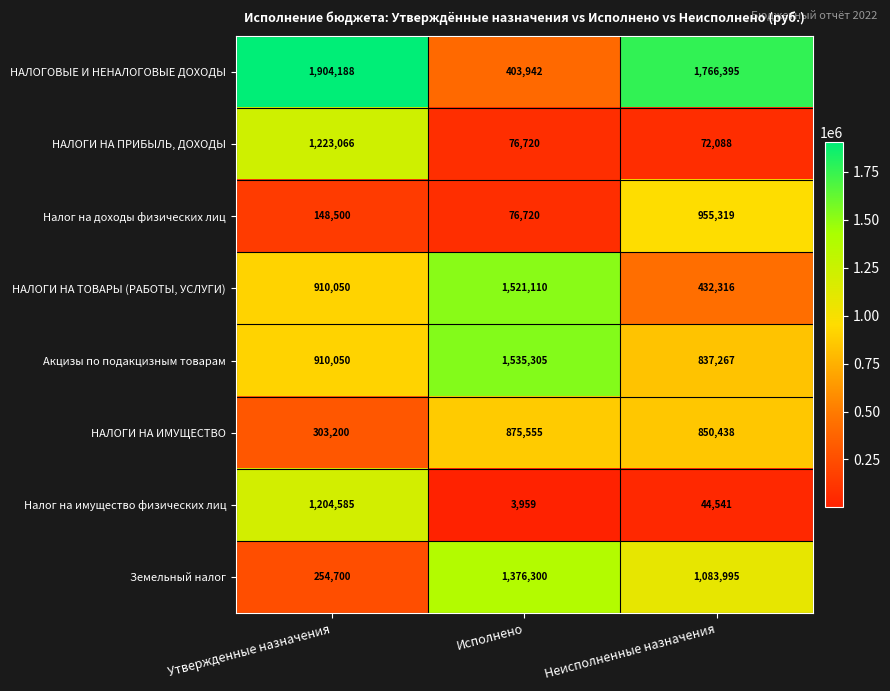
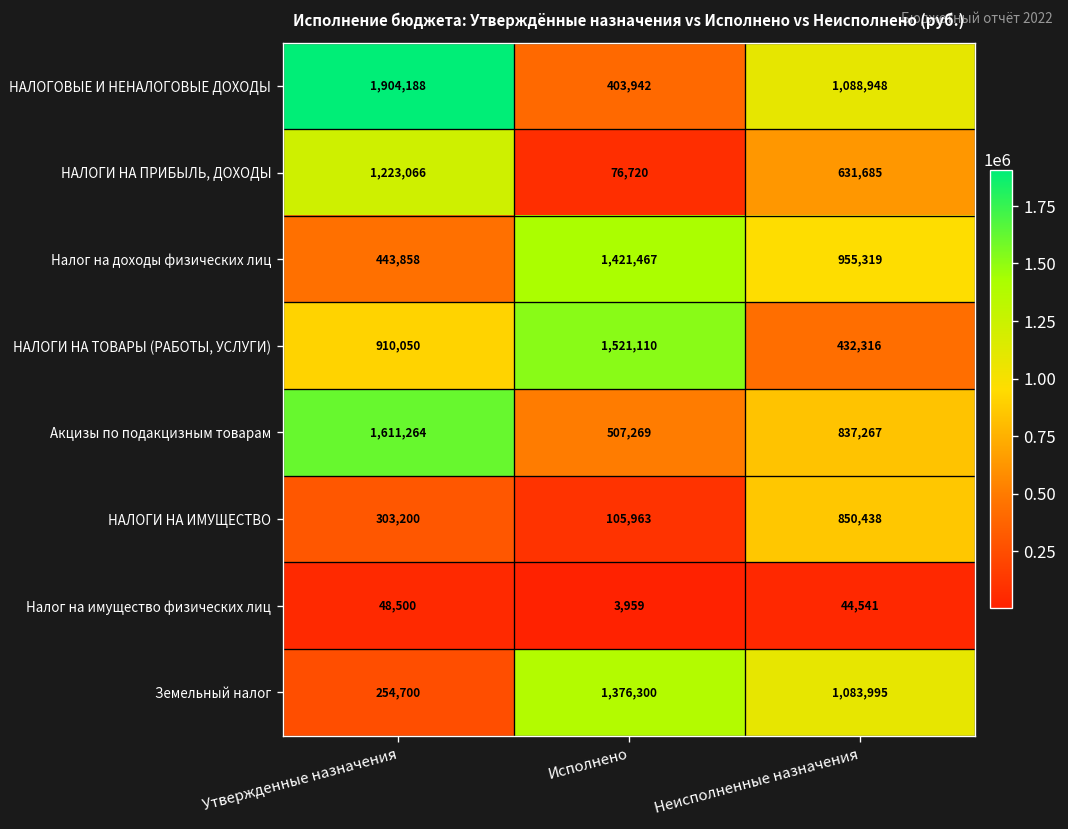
  {
    "НАЛОГОВЫЕ И НЕНАЛОГОВЫЕ ДОХОДЫ": {
      "Утвержденные назначения": "1,904,188",
      "Исполнено": "403,942",
-     "Неисполненные назначения": "1,766,395"
+     "Неисполненные назначения": "1,088,948"
    },
    "НАЛОГИ НА ПРИБЫЛЬ, ДОХОДЫ": {
      "Утвержденные назначения": "1,223,066",
      "Исполнено": "76,720",
-     "Неисполненные назначения": "72,088"
+     "Неисполненные назначения": "631,685"
    },
    "Налог на доходы физических лиц": {
-     "Утвержденные назначения": "148,500",
-     "Исполнено": "76,720",
+     "Утвержденные назначения": "443,858",
+     "Исполнено": "1,421,467",
      "Неисполненные назначения": "955,319"
    },
    "НАЛОГИ НА ТОВАРЫ (РАБОТЫ, УСЛУГИ)": {
      "Утвержденные назначения": "910,050",
      "Исполнено": "1,521,110",
      "Неисполненные назначения": "432,316"
    },
    "Акцизы по подакцизным товарам": {
-     "Утвержденные назначения": "910,050",
-     "Исполнено": "1,535,305",
+     "Утвержденные назначения": "1,611,264",
+     "Исполнено": "507,269",
      "Неисполненные назначения": "837,267"
    },
    "НАЛОГИ НА ИМУЩЕСТВО": {
      "Утвержденные назначения": "303,200",
-     "Исполнено": "875,555",
+     "Исполнено": "105,963",
      "Неисполненные назначения": "850,438"
    },
    "Налог на имущество физических лиц": {
-     "Утвержденные назначения": "1,204,585",
+     "Утвержденные назначения": "48,500",
      "Исполнено": "3,959",
      "Неисполненные назначения": "44,541"
    },
    "Земельный налог": {
      "Утвержденные назначения": "254,700",
      "Исполнено": "1,376,300",
      "Неисполненные назначения": "1,083,995"
    }
  }
